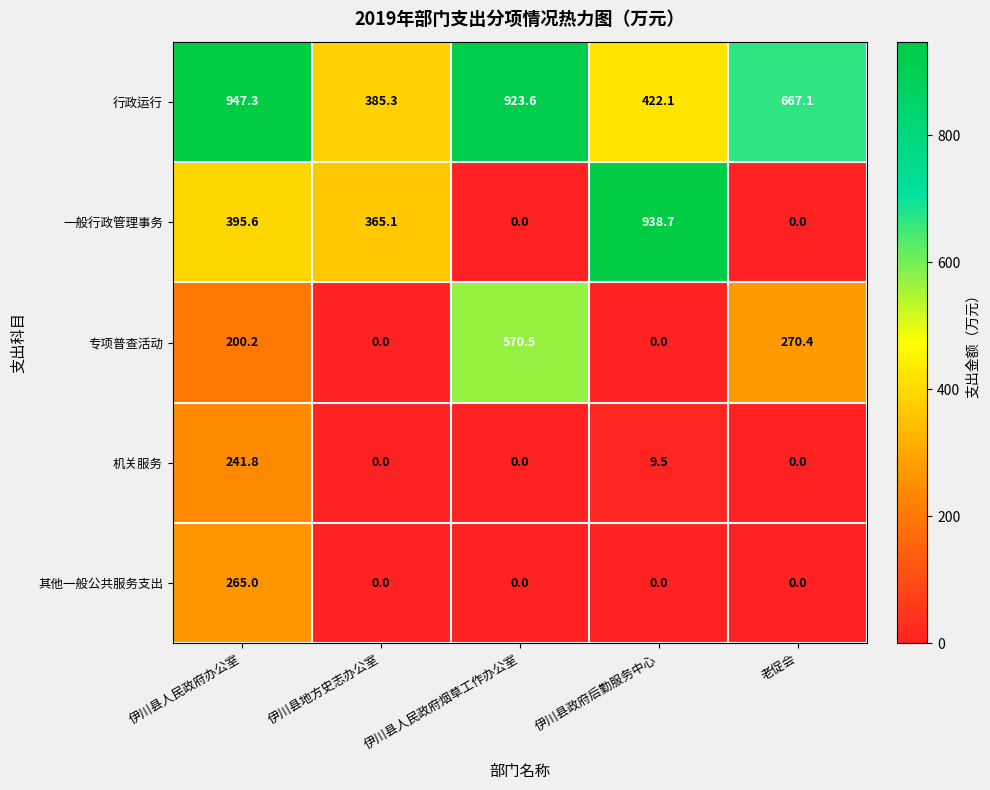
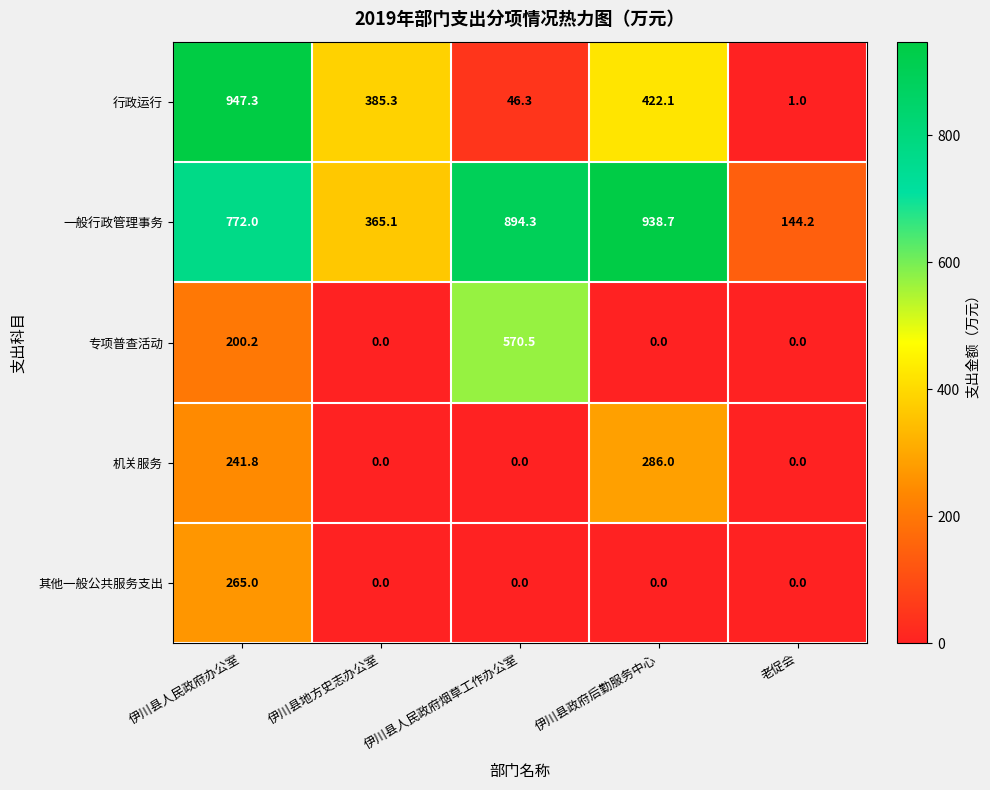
  {
    "行政运行": {
      "伊川县人民政府办公室": 947.3,
      "伊川县地方史志办公室": 385.3,
-     "伊川县人民政府烟草工作办公室": 923.6,
+     "伊川县人民政府烟草工作办公室": 46.3,
      "伊川县政府后勤服务中心": 422.1,
-     "老促会": 667.1
+     "老促会": 1.0
    },
    "一般行政管理事务": {
-     "伊川县人民政府办公室": 395.6,
+     "伊川县人民政府办公室": 772.0,
      "伊川县地方史志办公室": 365.1,
-     "伊川县人民政府烟草工作办公室": 0.0,
+     "伊川县人民政府烟草工作办公室": 894.3,
      "伊川县政府后勤服务中心": 938.7,
-     "老促会": 0.0
+     "老促会": 144.2
    },
    "专项普查活动": {
      "伊川县人民政府办公室": 200.2,
      "伊川县地方史志办公室": 0.0,
      "伊川县人民政府烟草工作办公室": 570.5,
      "伊川县政府后勤服务中心": 0.0,
-     "老促会": 270.4
+     "老促会": 0.0
    },
    "机关服务": {
      "伊川县人民政府办公室": 241.8,
      "伊川县地方史志办公室": 0.0,
      "伊川县人民政府烟草工作办公室": 0.0,
-     "伊川县政府后勤服务中心": 9.5,
+     "伊川县政府后勤服务中心": 286.0,
      "老促会": 0.0
    },
    "其他一般公共服务支出": {
      "伊川县人民政府办公室": 265.0,
      "伊川县地方史志办公室": 0.0,
      "伊川县人民政府烟草工作办公室": 0.0,
      "伊川县政府后勤服务中心": 0.0,
      "老促会": 0.0
    }
  }
